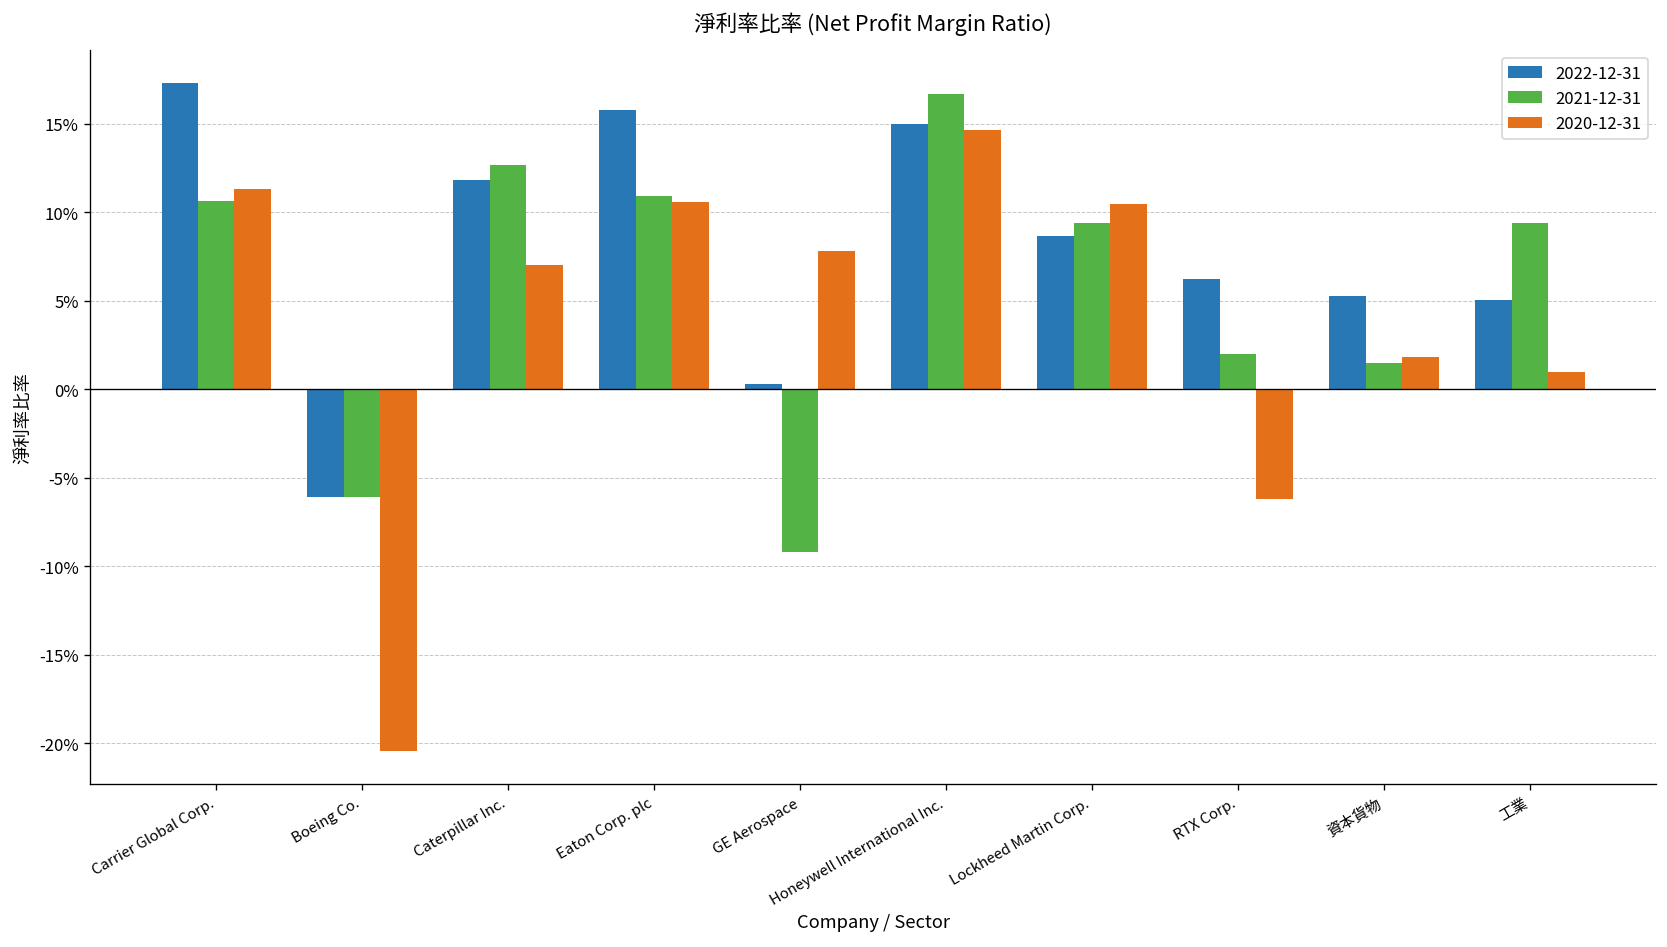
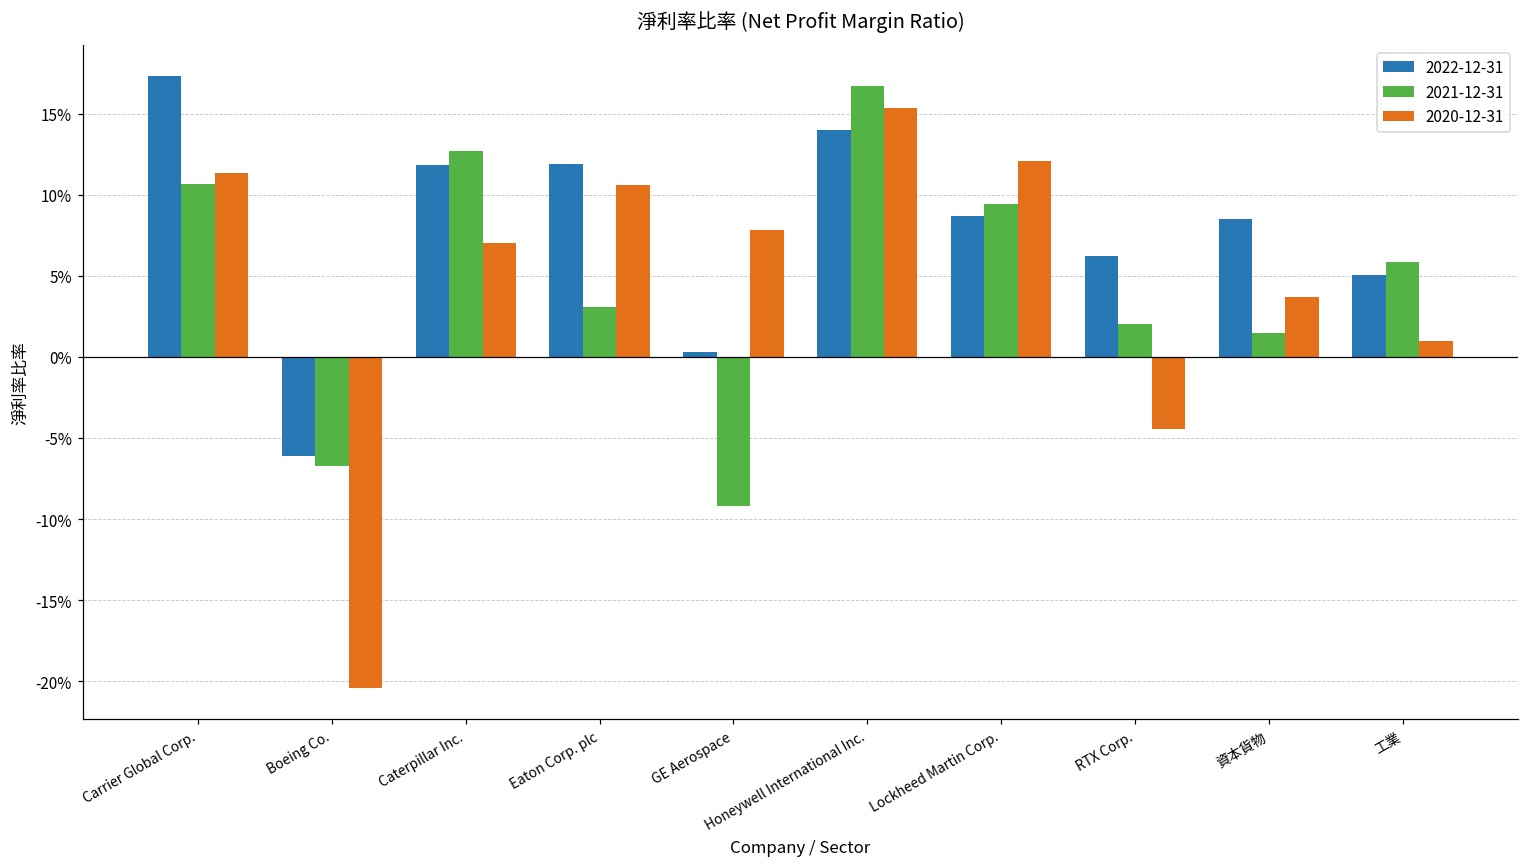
  {
    "2022-12-31": {
      "Carrier Global Corp.": "17.3%",
      "Boeing Co.": "-6.1%",
      "Caterpillar Inc.": "11.9%",
-     "Eaton Corp. plc": "15.8%",
+     "Eaton Corp. plc": "11.9%",
      "GE Aerospace": "0.3%",
-     "Honeywell International Inc.": "15.0%",
+     "Honeywell International Inc.": "14.0%",
      "Lockheed Martin Corp.": "8.7%",
      "RTX Corp.": "6.2%",
-     "資本貨物": "5.3%",
+     "資本貨物": "8.5%",
      "工業": "5.0%"
    },
    "2021-12-31": {
      "Carrier Global Corp.": "10.6%",
-     "Boeing Co.": "-6.1%",
+     "Boeing Co.": "-6.8%",
      "Caterpillar Inc.": "12.7%",
-     "Eaton Corp. plc": "10.9%",
+     "Eaton Corp. plc": "3.1%",
      "GE Aerospace": "-9.2%",
      "Honeywell International Inc.": "16.7%",
      "Lockheed Martin Corp.": "9.4%",
      "RTX Corp.": "2.0%",
      "資本貨物": "1.5%",
-     "工業": "9.4%"
+     "工業": "5.9%"
    },
    "2020-12-31": {
      "Carrier Global Corp.": "11.4%",
      "Boeing Co.": "-20.4%",
      "Caterpillar Inc.": "7.0%",
      "Eaton Corp. plc": "10.6%",
      "GE Aerospace": "7.8%",
-     "Honeywell International Inc.": "14.6%",
-     "Lockheed Martin Corp.": "10.5%",
-     "RTX Corp.": "-6.2%",
-     "資本貨物": "1.8%",
+     "Honeywell International Inc.": "15.3%",
+     "Lockheed Martin Corp.": "12.1%",
+     "RTX Corp.": "-4.5%",
+     "資本貨物": "3.7%",
      "工業": "1.0%"
    }
  }
